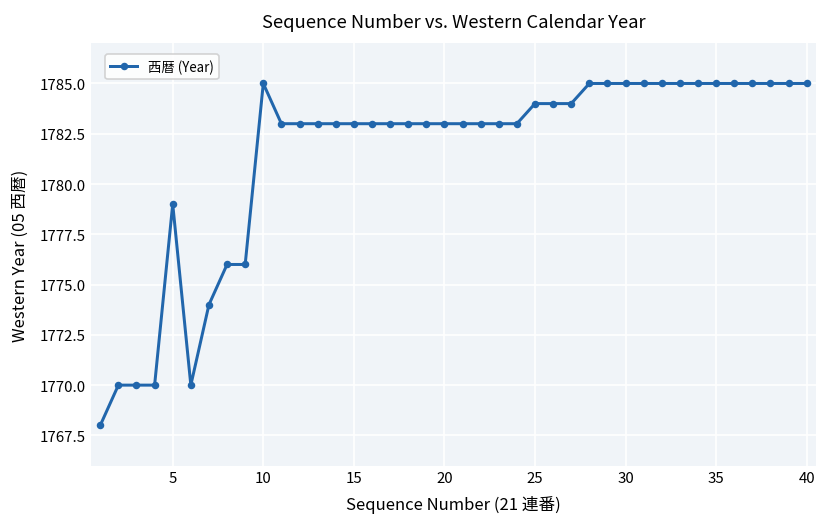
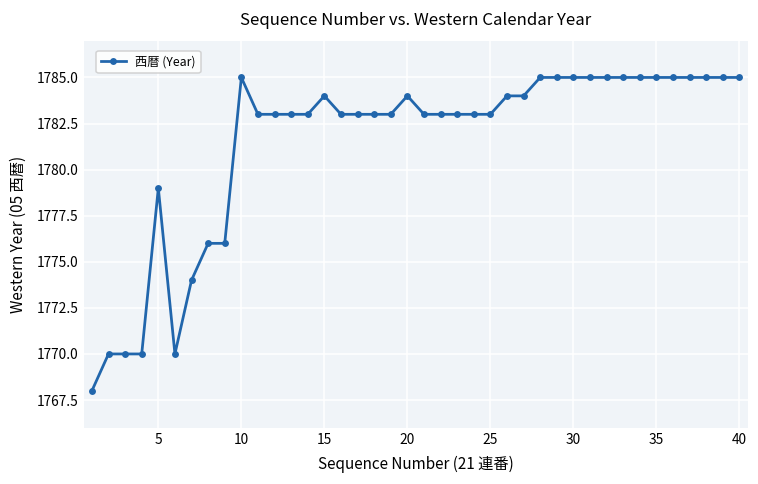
  {
    "5": 1779,
    "10": 1785,
-   "15": 1783,
-   "20": 1783,
-   "25": 1784,
+   "15": 1784,
+   "20": 1784,
+   "25": 1783,
    "30": 1785,
    "35": 1785,
    "40": 1785
  }
